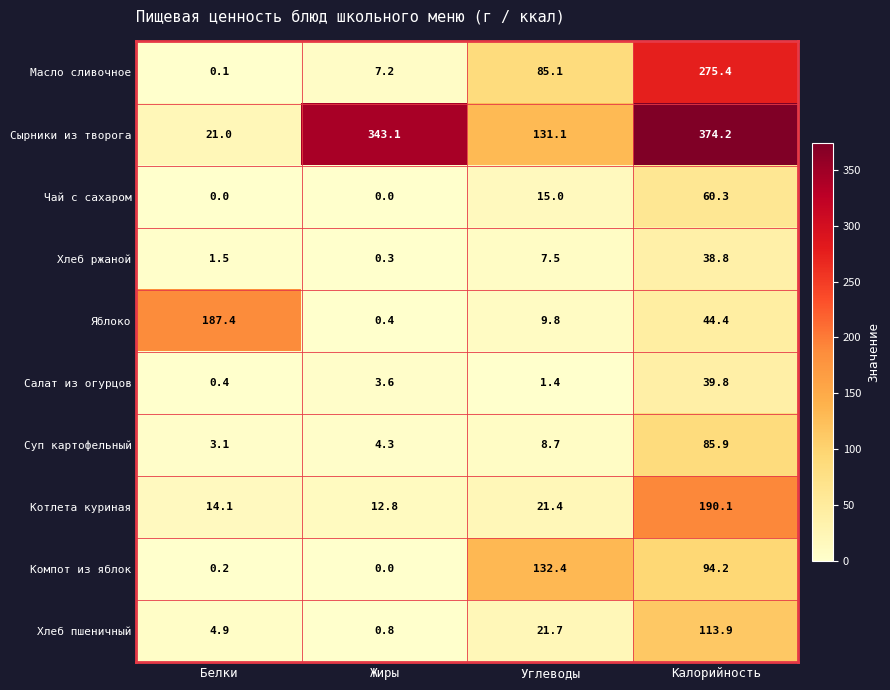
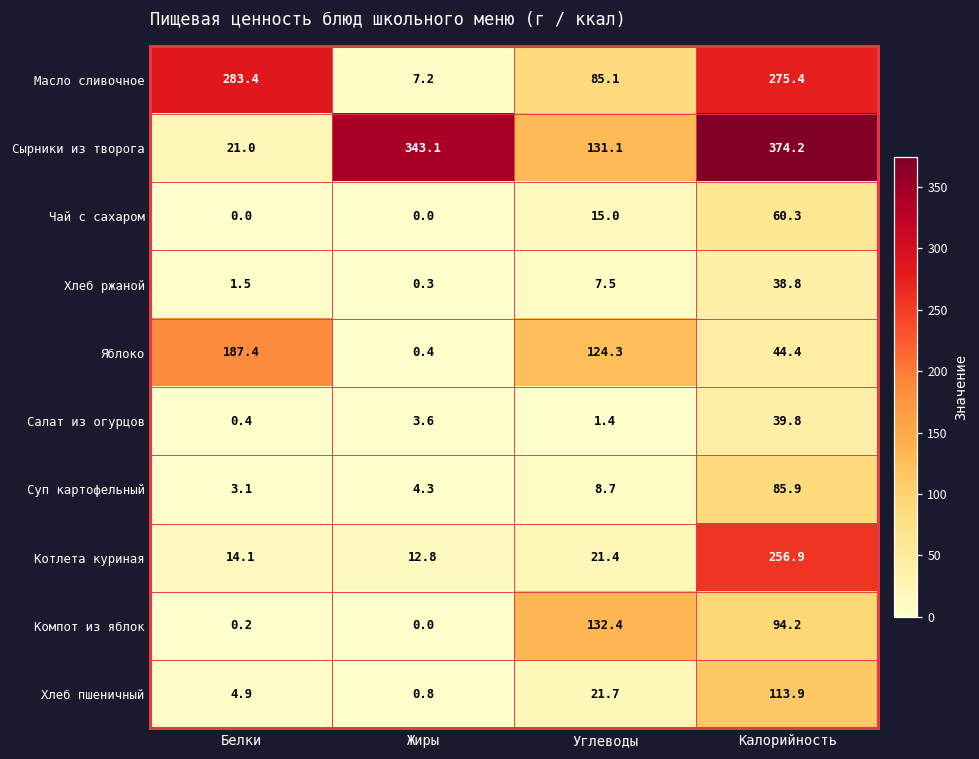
  {
    "Масло сливочное": {
-     "Белки": 0.1,
+     "Белки": 283.4,
      "Жиры": 7.2,
      "Углеводы": 85.1,
      "Калорийность": 275.4
    },
    "Сырники из творога": {
      "Белки": 21.0,
      "Жиры": 343.1,
      "Углеводы": 131.1,
      "Калорийность": 374.2
    },
    "Чай с сахаром": {
      "Белки": 0.0,
      "Жиры": 0.0,
      "Углеводы": 15.0,
      "Калорийность": 60.3
    },
    "Хлеб ржаной": {
      "Белки": 1.5,
      "Жиры": 0.3,
      "Углеводы": 7.5,
      "Калорийность": 38.8
    },
    "Яблоко": {
      "Белки": 187.4,
      "Жиры": 0.4,
-     "Углеводы": 9.8,
+     "Углеводы": 124.3,
      "Калорийность": 44.4
    },
    "Салат из огурцов": {
      "Белки": 0.4,
      "Жиры": 3.6,
      "Углеводы": 1.4,
      "Калорийность": 39.8
    },
    "Суп картофельный": {
      "Белки": 3.1,
      "Жиры": 4.3,
      "Углеводы": 8.7,
      "Калорийность": 85.9
    },
    "Котлета куриная": {
      "Белки": 14.1,
      "Жиры": 12.8,
      "Углеводы": 21.4,
-     "Калорийность": 190.1
+     "Калорийность": 256.9
    },
    "Компот из яблок": {
      "Белки": 0.2,
      "Жиры": 0.0,
      "Углеводы": 132.4,
      "Калорийность": 94.2
    },
    "Хлеб пшеничный": {
      "Белки": 4.9,
      "Жиры": 0.8,
      "Углеводы": 21.7,
      "Калорийность": 113.9
    }
  }
